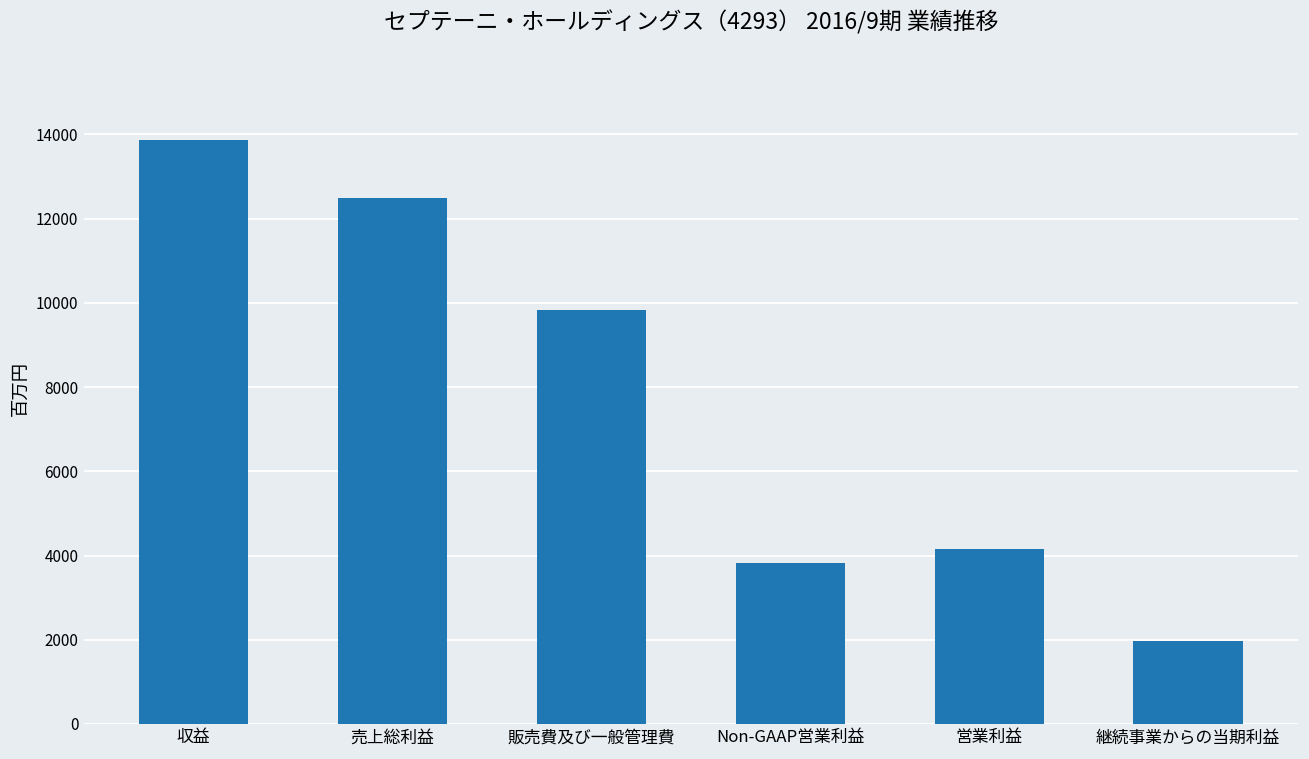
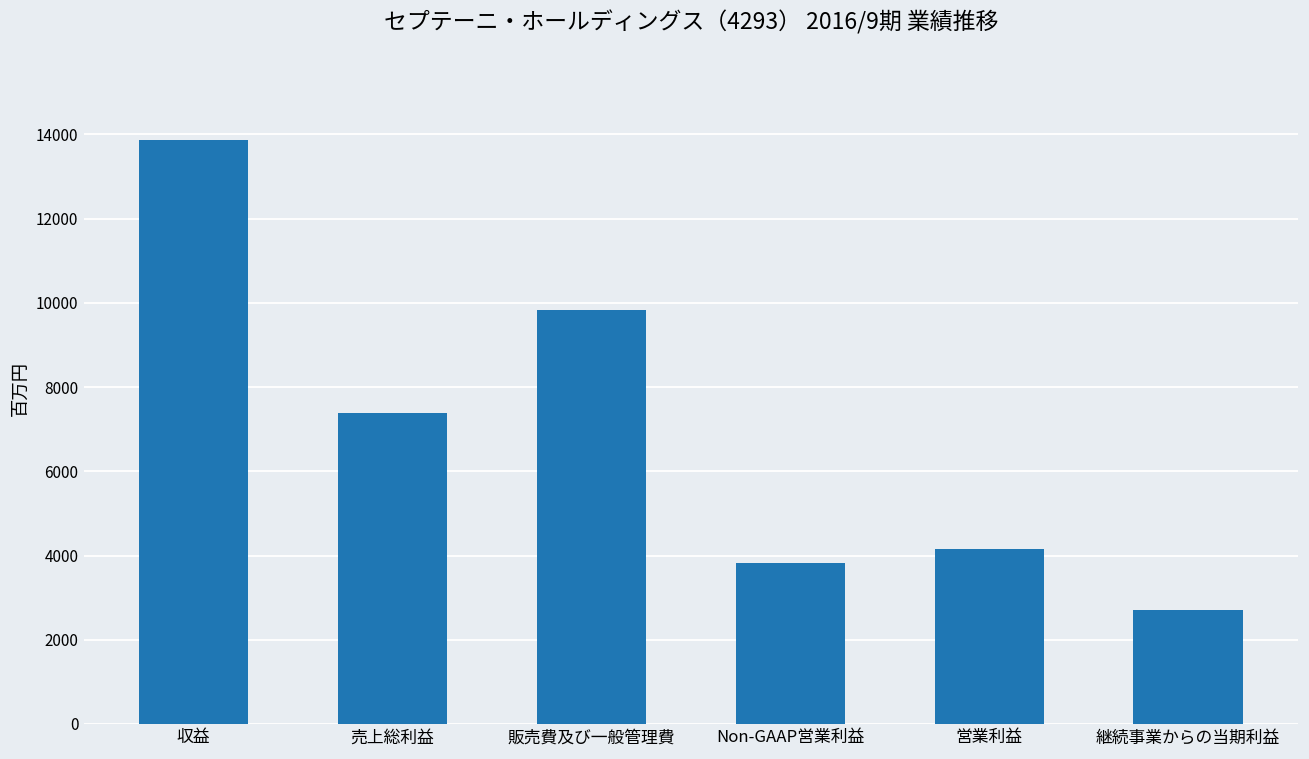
  {
    "収益": 13900,
-   "売上総利益": 12500,
+   "売上総利益": 7400,
    "販売費及び一般管理費": 9800,
    "Non-GAAP営業利益": 3800,
    "営業利益": 4200,
-   "継続事業からの当期利益": 2000
+   "継続事業からの当期利益": 2700
  }
